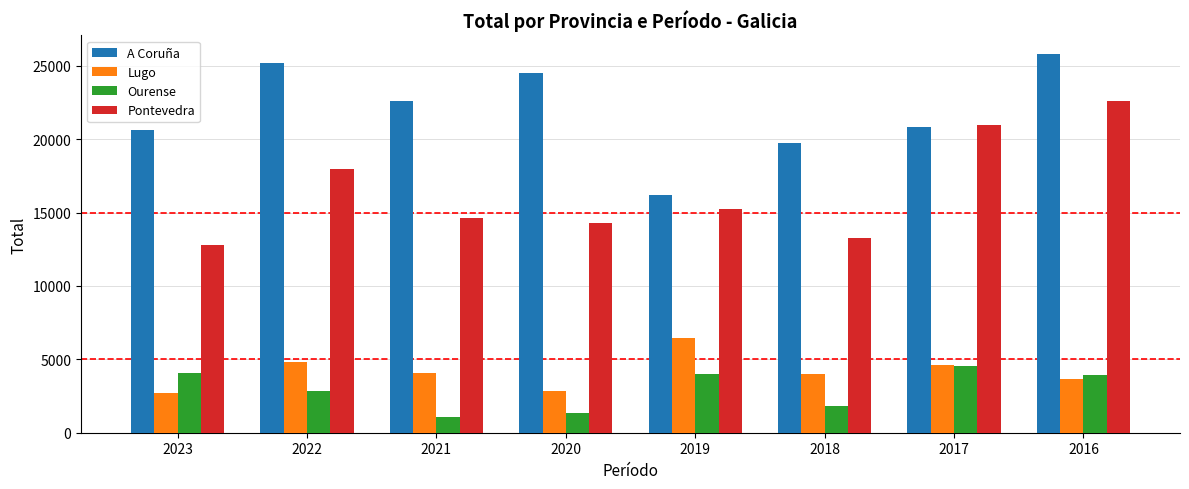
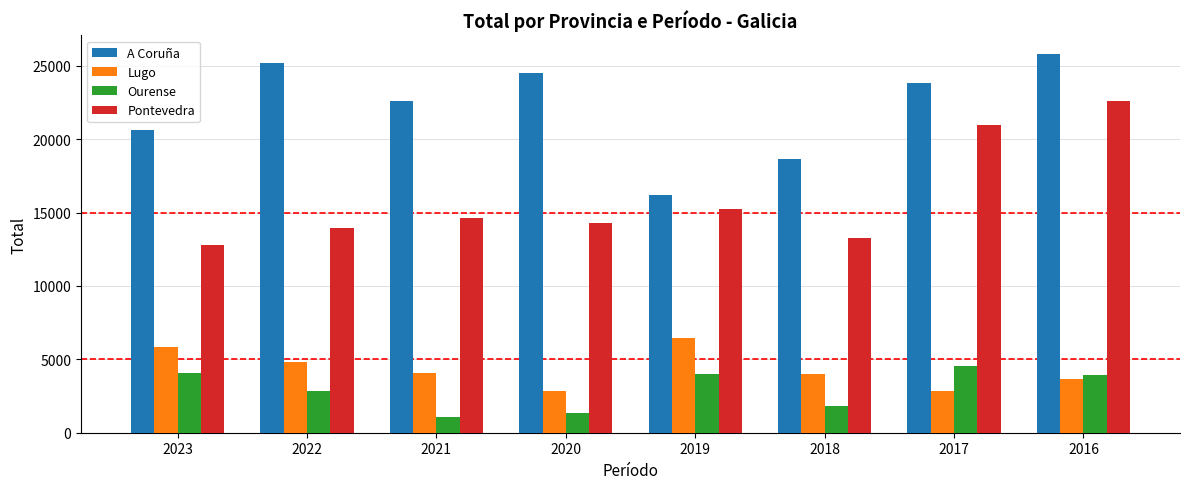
  {
    "A Coruña": {
      "2023": 20700,
      "2022": 25200,
      "2021": 22600,
      "2020": 24500,
      "2019": 16200,
-     "2018": 19800,
-     "2017": 20800,
+     "2018": 18600,
+     "2017": 23800,
      "2016": 25800
    },
    "Lugo": {
-     "2023": 2700,
+     "2023": 5800,
      "2022": 4800,
      "2021": 4100,
      "2020": 2900,
      "2019": 6500,
      "2018": 4000,
-     "2017": 4600,
+     "2017": 2900,
      "2016": 3600
    },
    "Ourense": {
      "2023": 4100,
      "2022": 2900,
      "2021": 1100,
      "2020": 1300,
      "2019": 4000,
      "2018": 1800,
      "2017": 4600,
      "2016": 3900
    },
    "Pontevedra": {
      "2023": 12800,
-     "2022": 17900,
+     "2022": 13900,
      "2021": 14600,
      "2020": 14300,
      "2019": 15300,
      "2018": 13300,
      "2017": 21000,
      "2016": 22600
    }
  }
